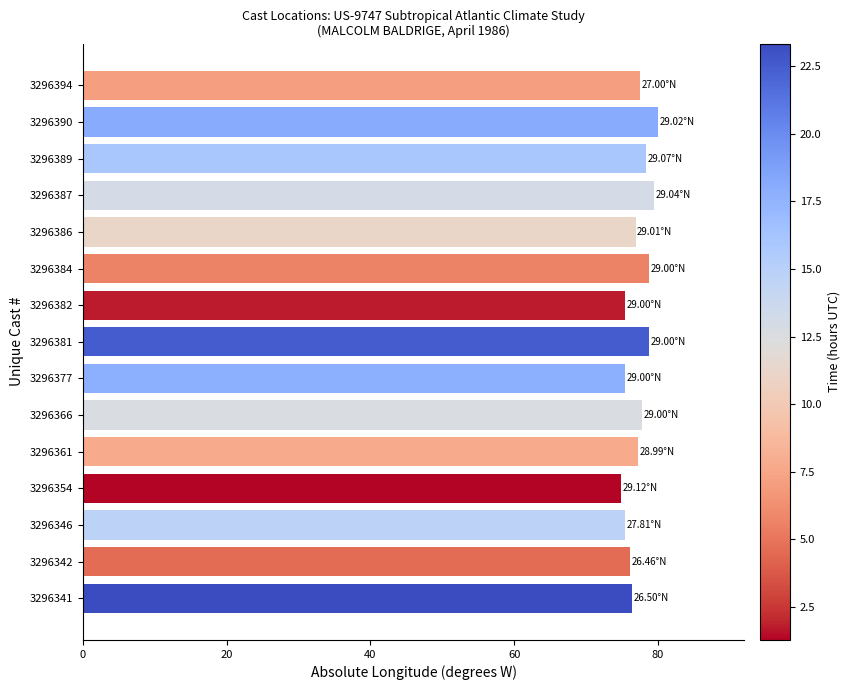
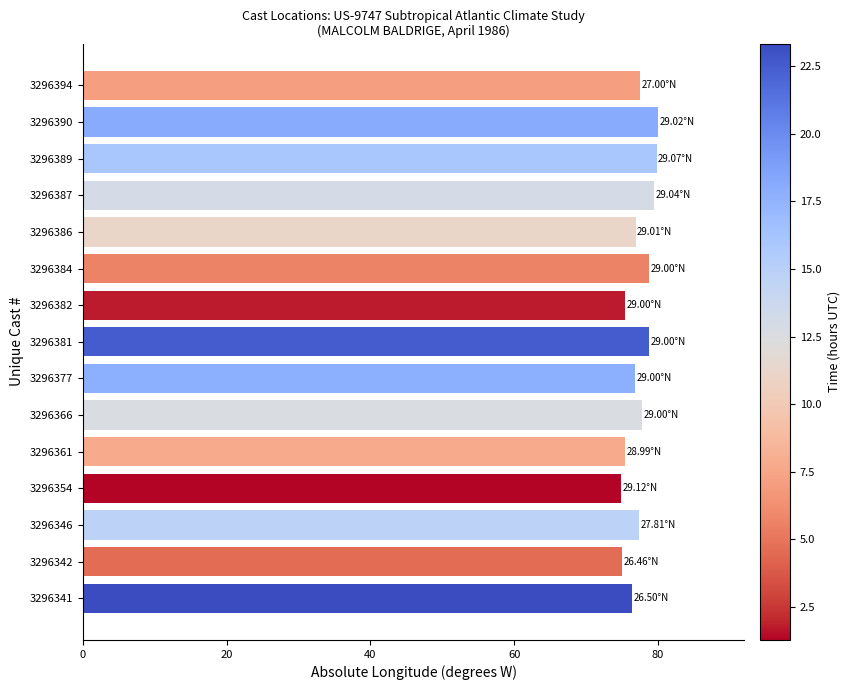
  {
-   "3296389": 78,
-   "3296377": 75,
-   "3296361": 77,
-   "3296346": 75,
-   "3296342": 76
+   "3296389": 80,
+   "3296377": 77,
+   "3296361": 75,
+   "3296346": 77,
+   "3296342": 75
  }
